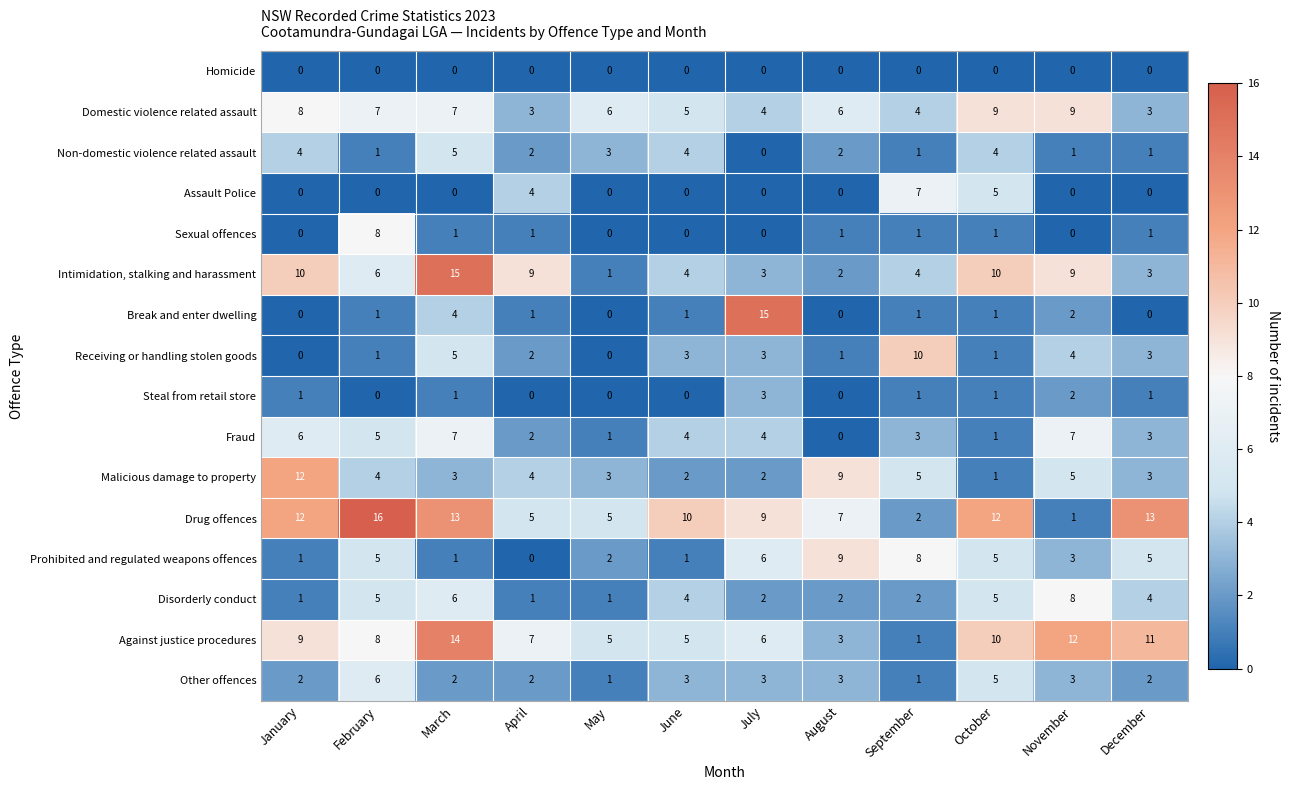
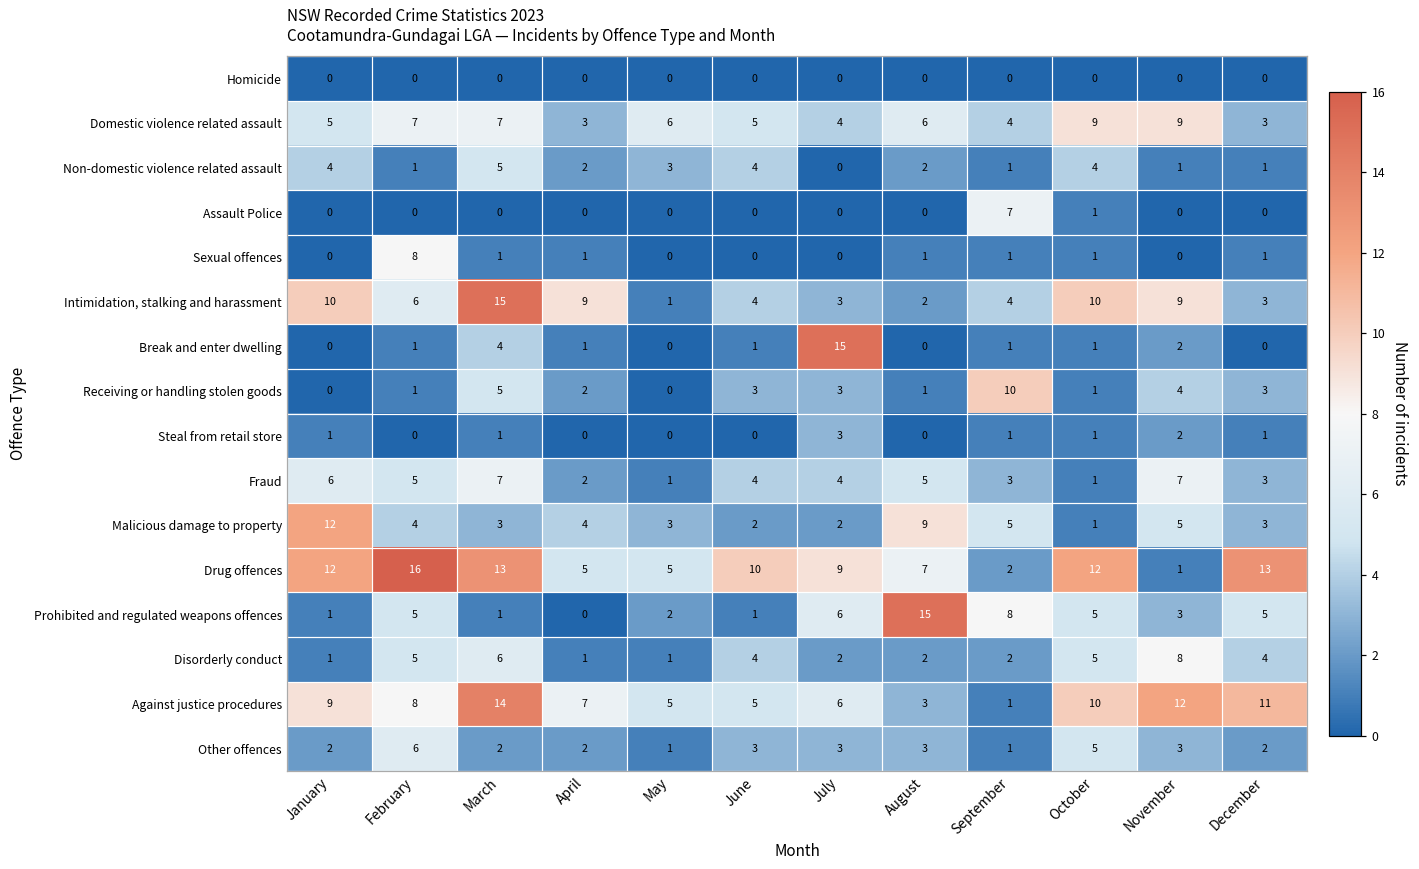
  {
    "Homicide": {
      "January": 0,
      "February": 0,
      "March": 0,
      "April": 0,
      "May": 0,
      "June": 0,
      "July": 0,
      "August": 0,
      "September": 0,
      "October": 0,
      "November": 0,
      "December": 0
    },
    "Domestic violence related assault": {
-     "January": 8,
+     "January": 5,
      "February": 7,
      "March": 7,
      "April": 3,
      "May": 6,
      "June": 5,
      "July": 4,
      "August": 6,
      "September": 4,
      "October": 9,
      "November": 9,
      "December": 3
    },
    "Non-domestic violence related assault": {
      "January": 4,
      "February": 1,
      "March": 5,
      "April": 2,
      "May": 3,
      "June": 4,
      "July": 0,
      "August": 2,
      "September": 1,
      "October": 4,
      "November": 1,
      "December": 1
    },
    "Assault Police": {
      "January": 0,
      "February": 0,
      "March": 0,
-     "April": 4,
+     "April": 0,
      "May": 0,
      "June": 0,
      "July": 0,
      "August": 0,
      "September": 7,
-     "October": 5,
+     "October": 1,
      "November": 0,
      "December": 0
    },
    "Sexual offences": {
      "January": 0,
      "February": 8,
      "March": 1,
      "April": 1,
      "May": 0,
      "June": 0,
      "July": 0,
      "August": 1,
      "September": 1,
      "October": 1,
      "November": 0,
      "December": 1
    },
    "Intimidation, stalking and harassment": {
      "January": 10,
      "February": 6,
      "March": 15,
      "April": 9,
      "May": 1,
      "June": 4,
      "July": 3,
      "August": 2,
      "September": 4,
      "October": 10,
      "November": 9,
      "December": 3
    },
    "Break and enter dwelling": {
      "January": 0,
      "February": 1,
      "March": 4,
      "April": 1,
      "May": 0,
      "June": 1,
      "July": 15,
      "August": 0,
      "September": 1,
      "October": 1,
      "November": 2,
      "December": 0
    },
    "Receiving or handling stolen goods": {
      "January": 0,
      "February": 1,
      "March": 5,
      "April": 2,
      "May": 0,
      "June": 3,
      "July": 3,
      "August": 1,
      "September": 10,
      "October": 1,
      "November": 4,
      "December": 3
    },
    "Steal from retail store": {
      "January": 1,
      "February": 0,
      "March": 1,
      "April": 0,
      "May": 0,
      "June": 0,
      "July": 3,
      "August": 0,
      "September": 1,
      "October": 1,
      "November": 2,
      "December": 1
    },
    "Fraud": {
      "January": 6,
      "February": 5,
      "March": 7,
      "April": 2,
      "May": 1,
      "June": 4,
      "July": 4,
-     "August": 0,
+     "August": 5,
      "September": 3,
      "October": 1,
      "November": 7,
      "December": 3
    },
    "Malicious damage to property": {
      "January": 12,
      "February": 4,
      "March": 3,
      "April": 4,
      "May": 3,
      "June": 2,
      "July": 2,
      "August": 9,
      "September": 5,
      "October": 1,
      "November": 5,
      "December": 3
    },
    "Drug offences": {
      "January": 12,
      "February": 16,
      "March": 13,
      "April": 5,
      "May": 5,
      "June": 10,
      "July": 9,
      "August": 7,
      "September": 2,
      "October": 12,
      "November": 1,
      "December": 13
    },
    "Prohibited and regulated weapons offences": {
      "January": 1,
      "February": 5,
      "March": 1,
      "April": 0,
      "May": 2,
      "June": 1,
      "July": 6,
-     "August": 9,
+     "August": 15,
      "September": 8,
      "October": 5,
      "November": 3,
      "December": 5
    },
    "Disorderly conduct": {
      "January": 1,
      "February": 5,
      "March": 6,
      "April": 1,
      "May": 1,
      "June": 4,
      "July": 2,
      "August": 2,
      "September": 2,
      "October": 5,
      "November": 8,
      "December": 4
    },
    "Against justice procedures": {
      "January": 9,
      "February": 8,
      "March": 14,
      "April": 7,
      "May": 5,
      "June": 5,
      "July": 6,
      "August": 3,
      "September": 1,
      "October": 10,
      "November": 12,
      "December": 11
    },
    "Other offences": {
      "January": 2,
      "February": 6,
      "March": 2,
      "April": 2,
      "May": 1,
      "June": 3,
      "July": 3,
      "August": 3,
      "September": 1,
      "October": 5,
      "November": 3,
      "December": 2
    }
  }
